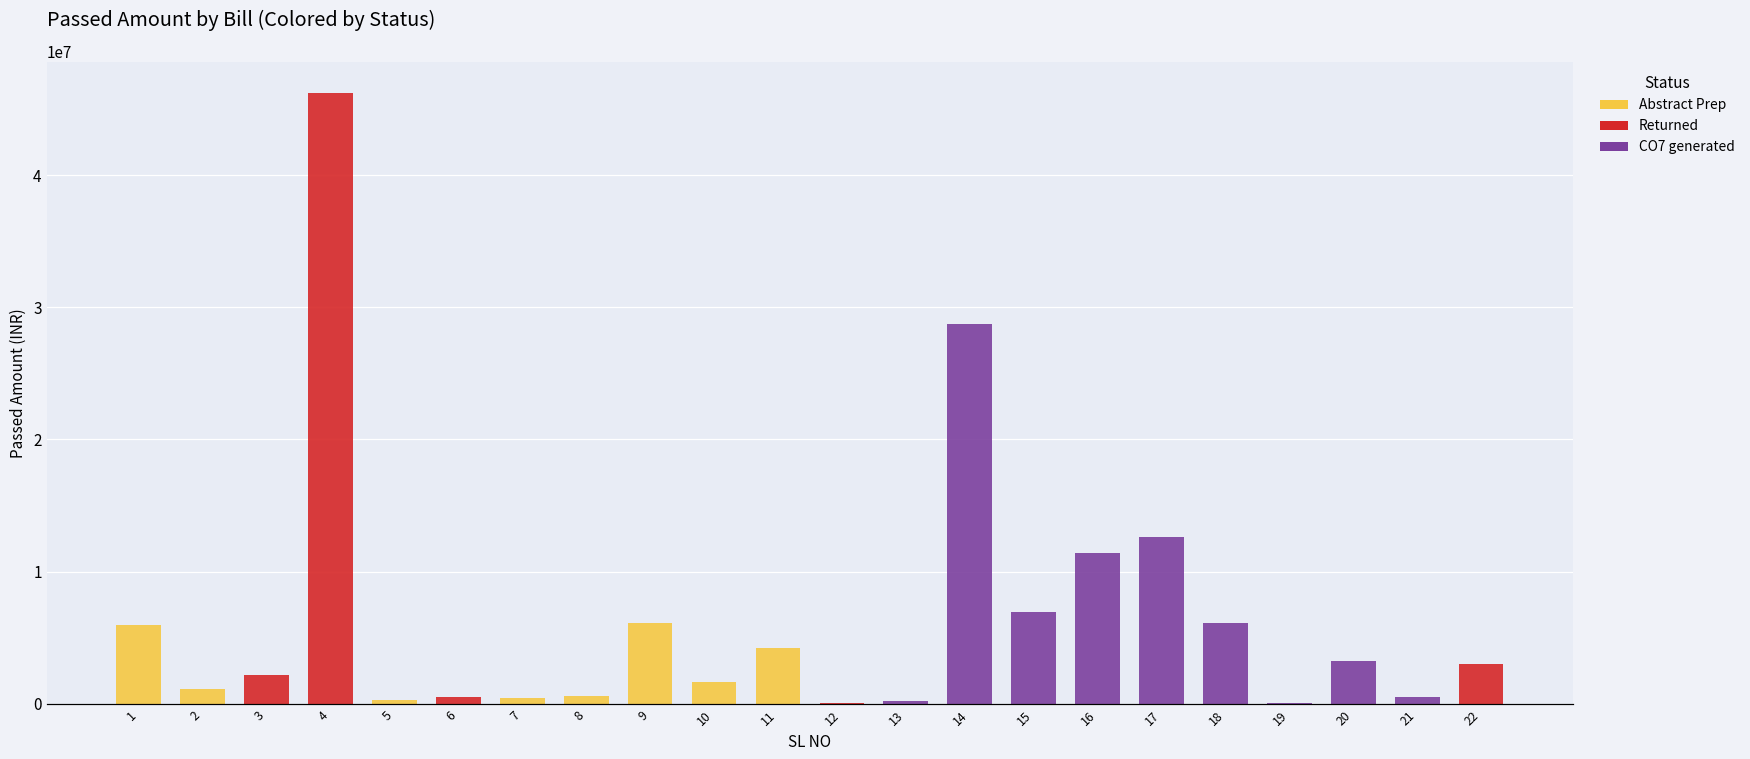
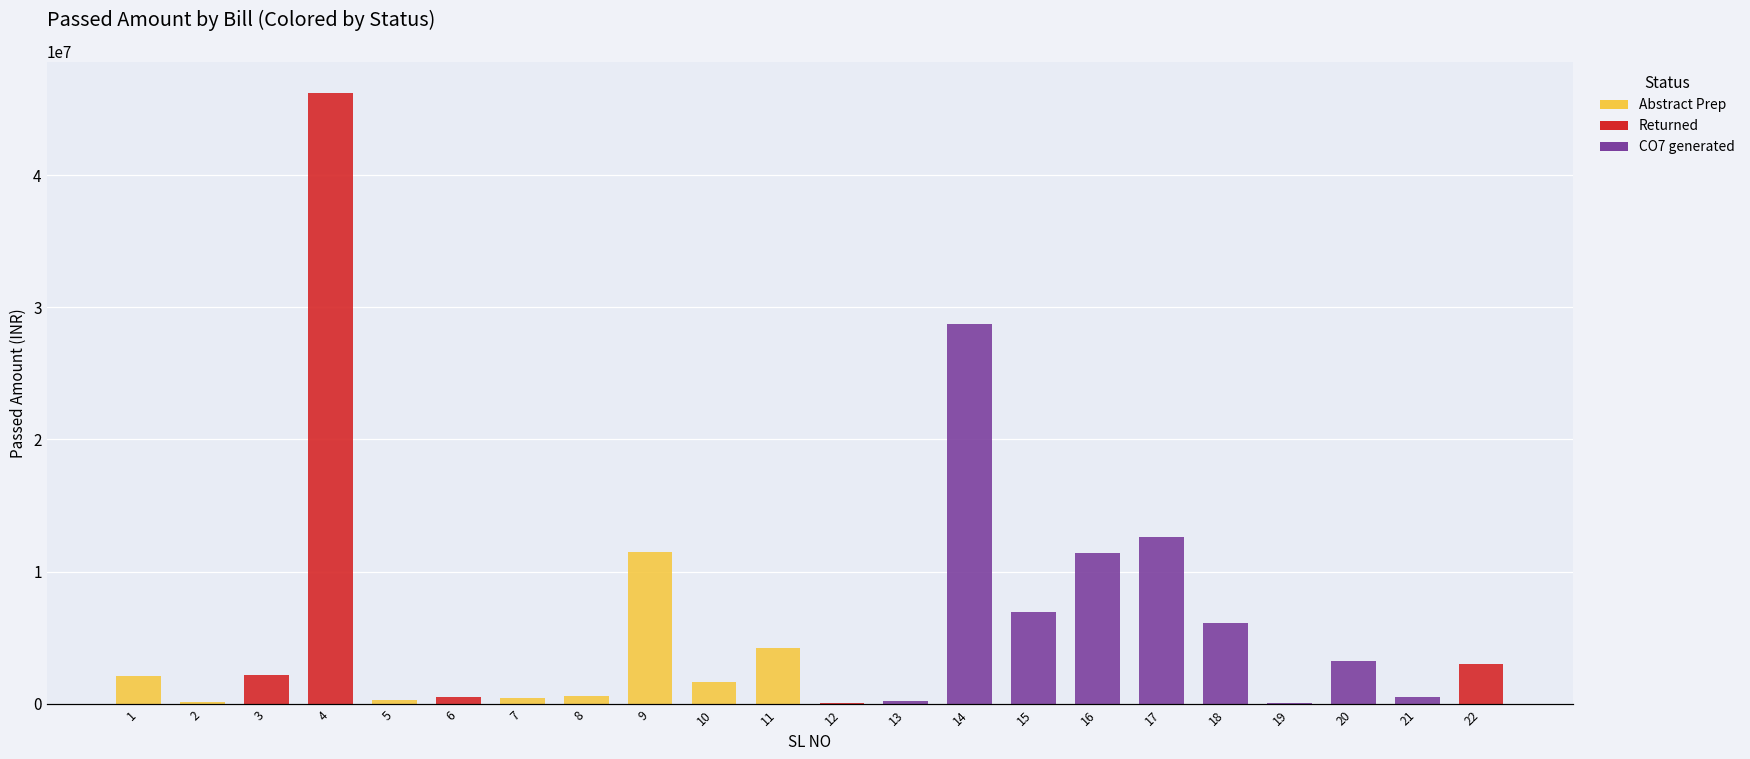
  {
-   "1": 5900000,
-   "2": 1100000,
+   "1": 2100000,
+   "2": 100000,
    "3": 2100000,
    "4": 46200000,
    "5": 200000,
    "6": 500000,
    "7": 400000,
    "8": 600000,
-   "9": 6100000,
+   "9": 11500000,
    "10": 1700000,
    "11": 4200000,
    "14": 28700000,
    "15": 6900000,
    "16": 11400000,
    "17": 12600000,
    "18": 6100000,
    "20": 3200000,
    "21": 500000,
    "22": 3000000
  }
